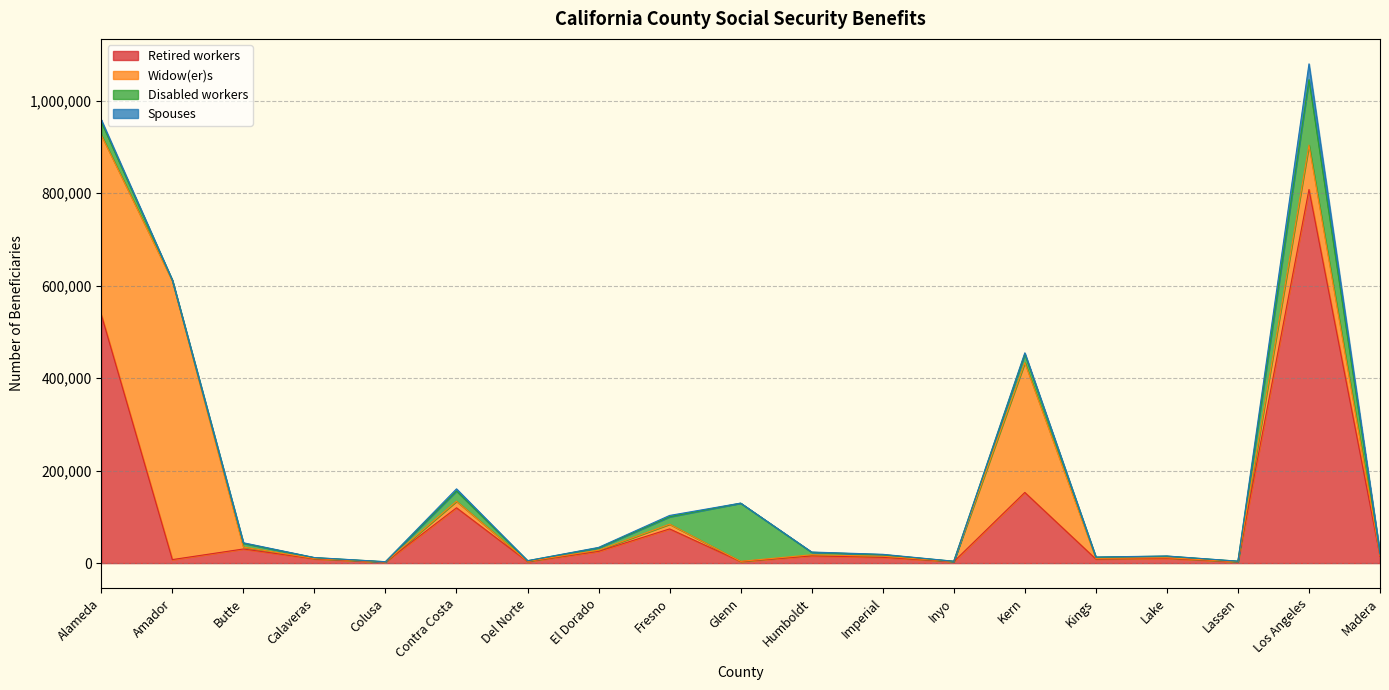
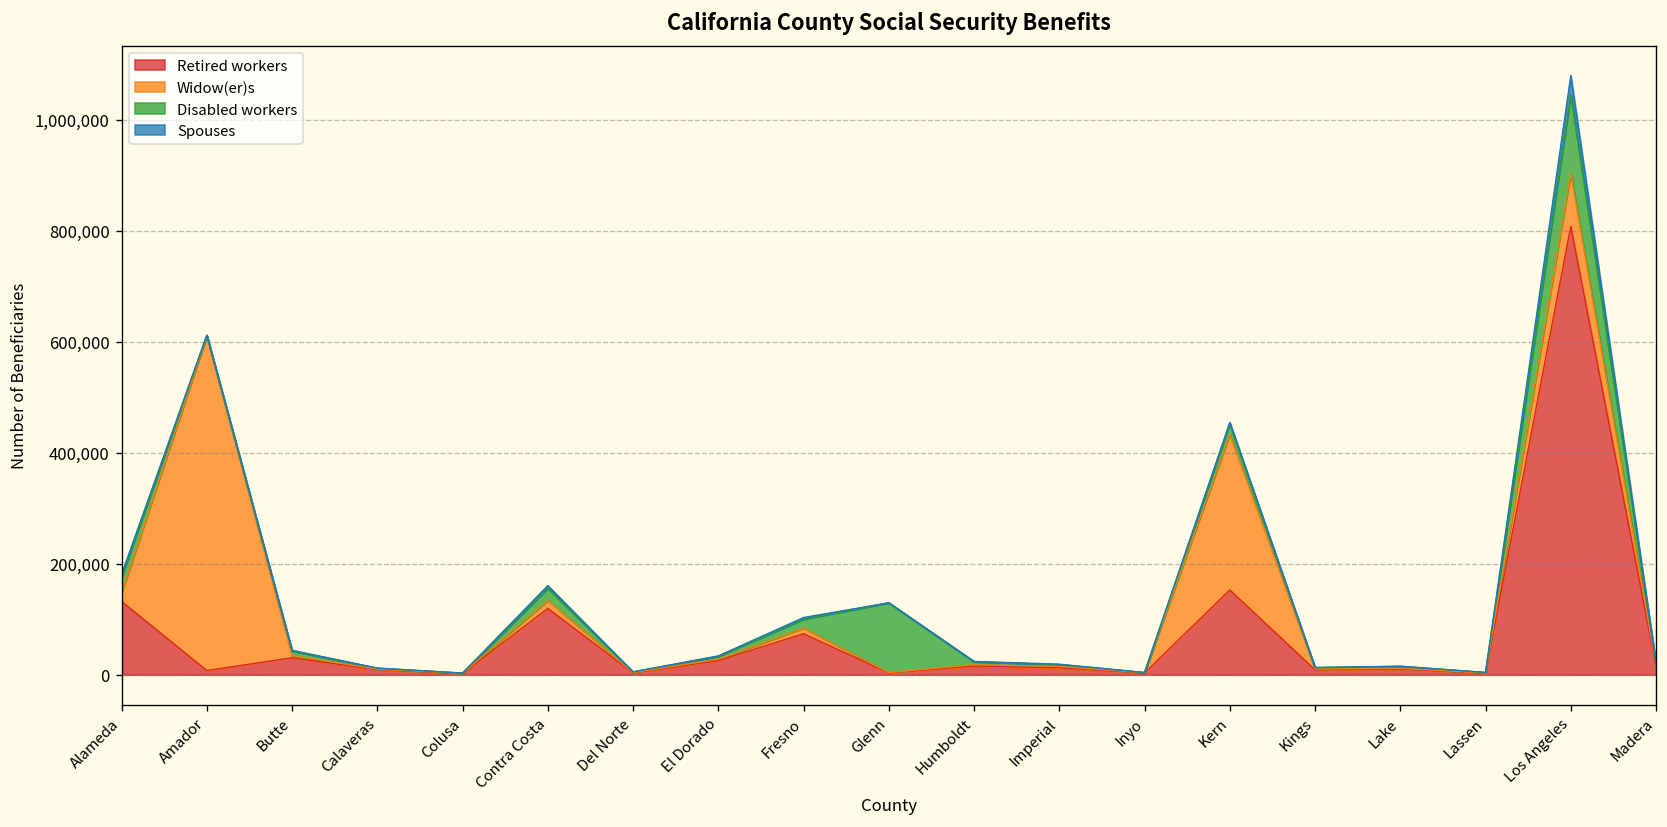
  {
    "Retired workers": {
-     "Alameda": "540,000",
+     "Alameda": "130,000",
      "Amador": "10,000",
      "Contra Costa": "120,000",
      "Fresno": "70,000",
      "Kern": "150,000",
      "Los Angeles": "810,000"
    },
    "Widow(er)s": {
-     "Alameda": "390,000",
+     "Alameda": "20,000",
      "Contra Costa": "10,000",
      "Fresno": "10,000",
      "Kern": "280,000",
      "Los Angeles": "100,000"
    },
    "Disabled workers": {
      "Los Angeles": "140,000"
    },
    "Spouses": {
      "Los Angeles": "30,000"
    }
  }
